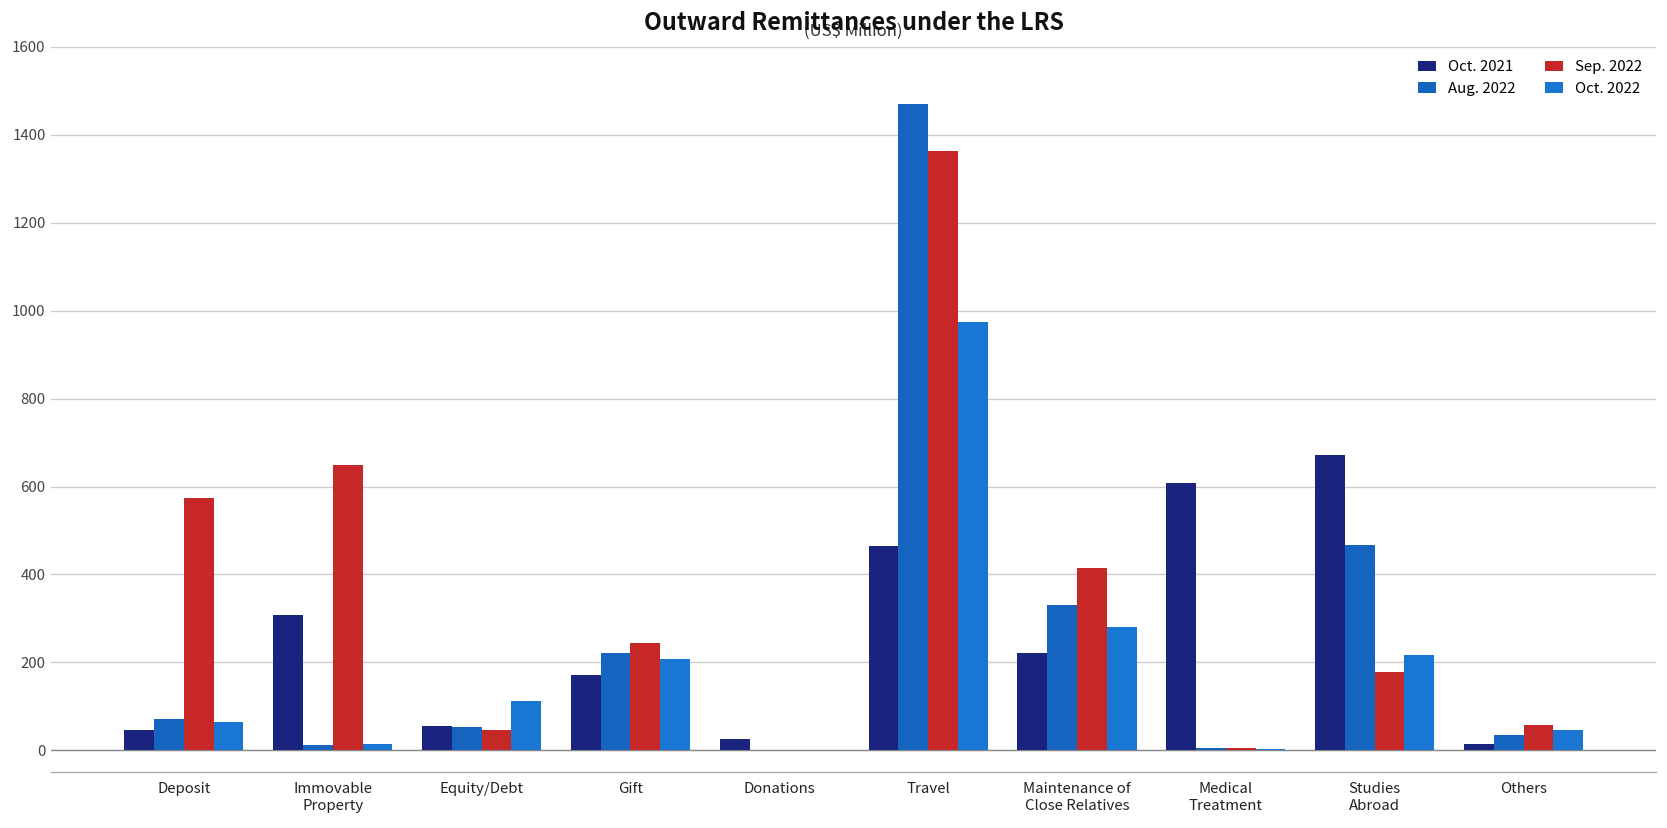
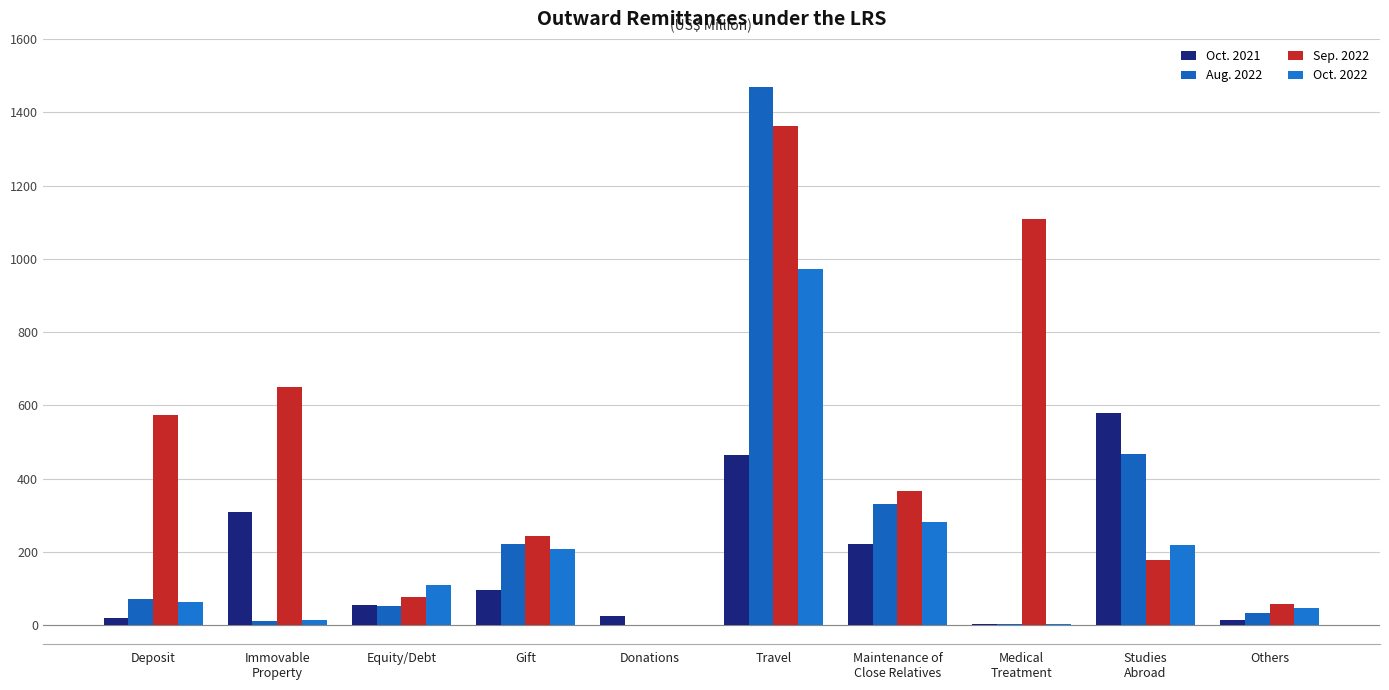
  {
    "Oct. 2021": {
-     "Deposit": 50,
+     "Deposit": 20,
      "Immovable Property": 310,
      "Equity/Debt": 60,
-     "Gift": 170,
+     "Gift": 100,
      "Donations": 30,
      "Travel": 460,
      "Maintenance of Close Relatives": 220,
-     "Medical Treatment": 610,
-     "Studies Abroad": 670,
+     "Medical Treatment": 0,
+     "Studies Abroad": 580,
      "Others": 10
    },
    "Sep. 2022": {
      "Deposit": 580,
      "Immovable Property": 650,
-     "Equity/Debt": 50,
+     "Equity/Debt": 80,
      "Gift": 240,
      "Travel": 1360,
-     "Maintenance of Close Relatives": 410,
-     "Medical Treatment": 0,
+     "Maintenance of Close Relatives": 370,
+     "Medical Treatment": 1110,
      "Studies Abroad": 180,
      "Others": 60
    }
  }
